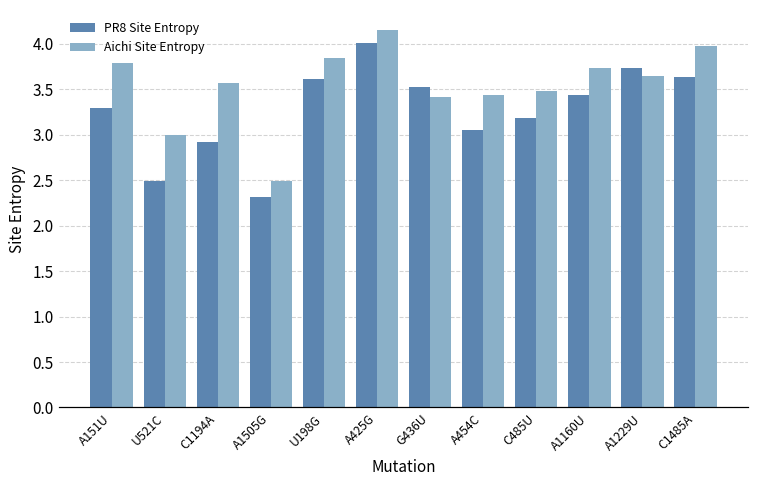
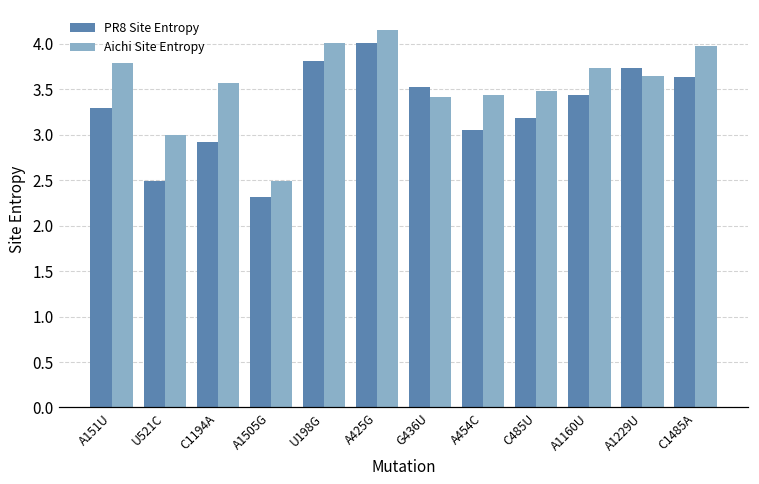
  {
    "PR8 Site Entropy": {
      "A151U": 3.3,
      "U521C": 2.5,
      "C1194A": 2.9,
      "A1505G": 2.3,
-     "U198G": 3.6,
+     "U198G": 3.8,
      "A425G": 4.0,
      "G436U": 3.5,
      "A454C": 3.1,
      "C485U": 3.2,
      "A1160U": 3.4,
      "A1229U": 3.7,
      "C1485A": 3.6
    },
    "Aichi Site Entropy": {
      "A151U": 3.8,
      "U521C": 3.0,
      "C1194A": 3.6,
      "A1505G": 2.5,
-     "U198G": 3.8,
+     "U198G": 4.0,
      "A425G": 4.2,
      "G436U": 3.4,
      "A454C": 3.4,
      "C485U": 3.5,
      "A1160U": 3.7,
      "A1229U": 3.6,
      "C1485A": 4.0
    }
  }
